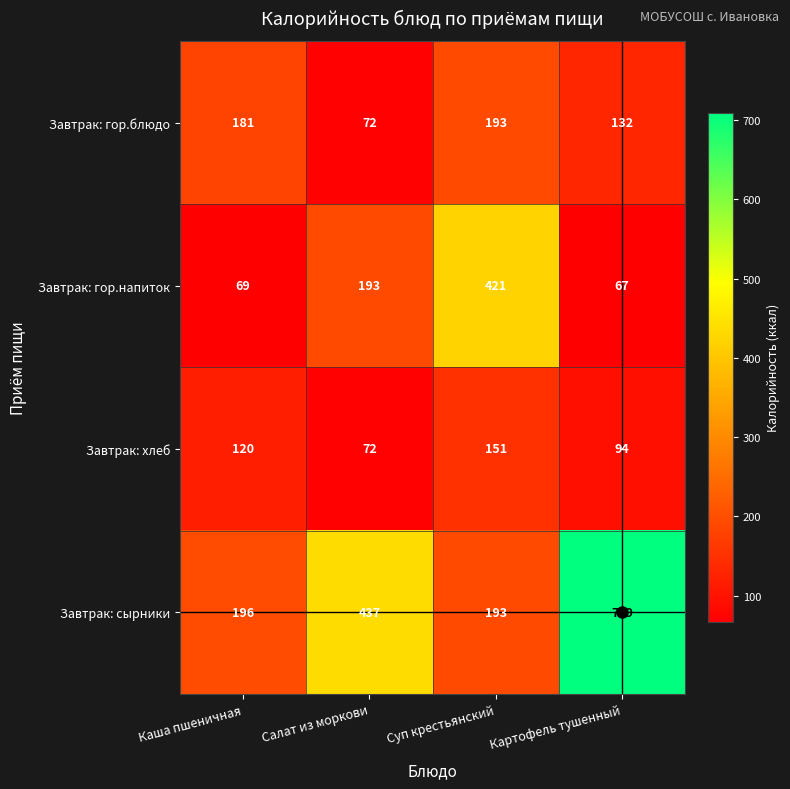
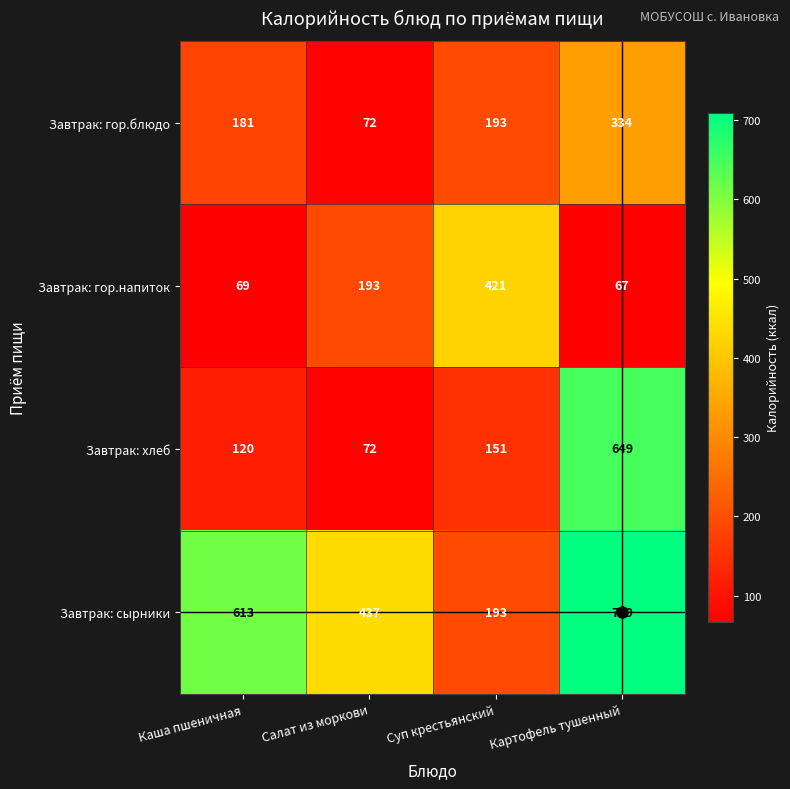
  {
    "Завтрак: гор.блюдо": {
      "Каша пшеничная": 181,
      "Салат из моркови": 72,
      "Суп крестьянский": 193,
-     "Картофель тушенный": 132
+     "Картофель тушенный": 334
    },
    "Завтрак: гор.напиток": {
      "Каша пшеничная": 69,
      "Салат из моркови": 193,
      "Суп крестьянский": 421,
      "Картофель тушенный": 67
    },
    "Завтрак: хлеб": {
      "Каша пшеничная": 120,
      "Салат из моркови": 72,
      "Суп крестьянский": 151,
-     "Картофель тушенный": 94
+     "Картофель тушенный": 649
    },
    "Завтрак: сырники": {
-     "Каша пшеничная": 196,
+     "Каша пшеничная": 613,
      "Салат из моркови": 437,
      "Суп крестьянский": 193
    }
  }
